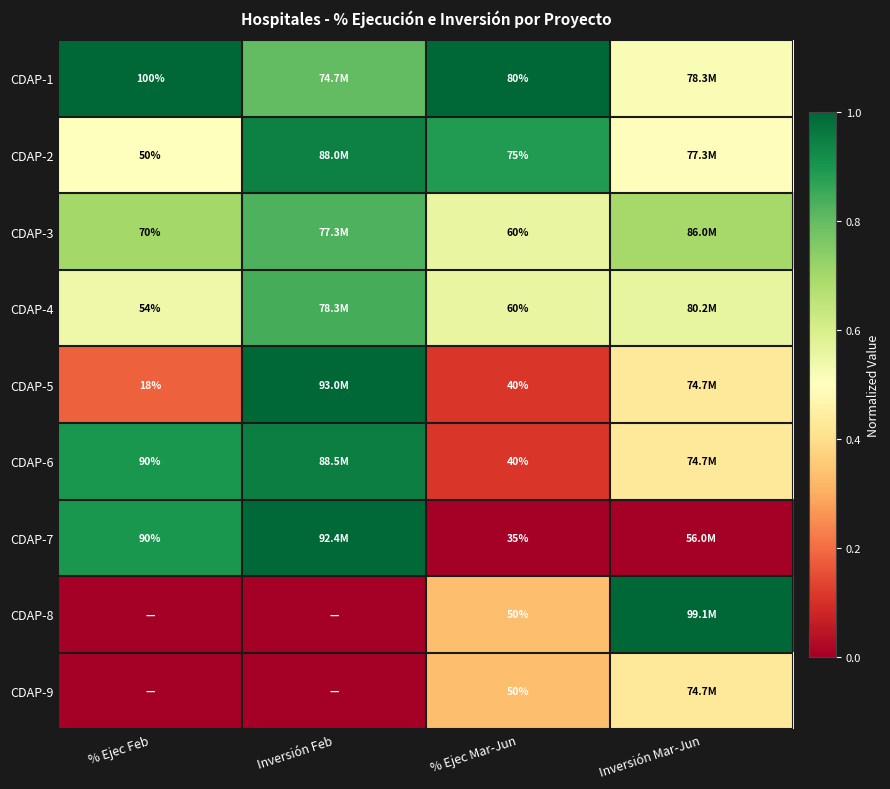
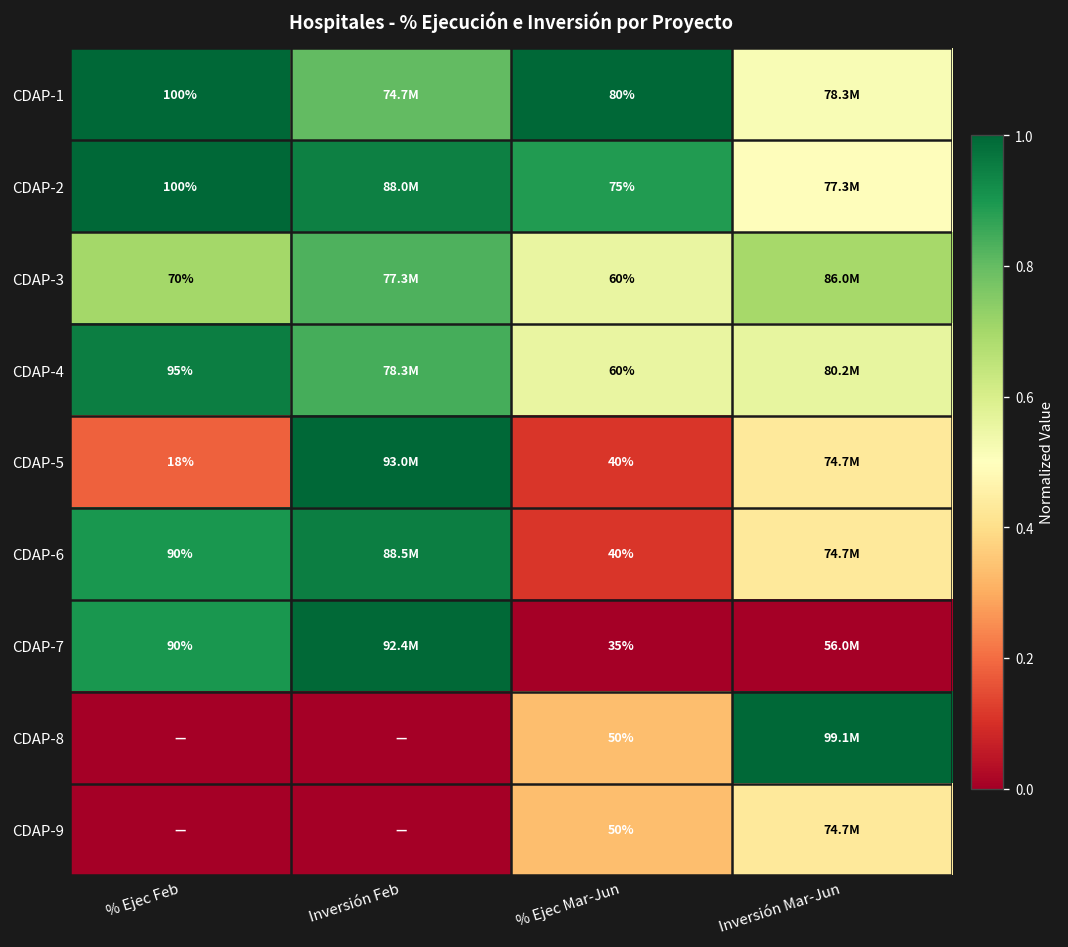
  {
    "CDAP-1": {
      "% Ejec Feb": "100%",
      "Inversión Feb": "74.7M",
      "% Ejec Mar-Jun": "80%",
      "Inversión Mar-Jun": "78.3M"
    },
    "CDAP-2": {
-     "% Ejec Feb": "50%",
+     "% Ejec Feb": "100%",
      "Inversión Feb": "88.0M",
      "% Ejec Mar-Jun": "75%",
      "Inversión Mar-Jun": "77.3M"
    },
    "CDAP-3": {
      "% Ejec Feb": "70%",
      "Inversión Feb": "77.3M",
      "% Ejec Mar-Jun": "60%",
      "Inversión Mar-Jun": "86.0M"
    },
    "CDAP-4": {
-     "% Ejec Feb": "54%",
+     "% Ejec Feb": "95%",
      "Inversión Feb": "78.3M",
      "% Ejec Mar-Jun": "60%",
      "Inversión Mar-Jun": "80.2M"
    },
    "CDAP-5": {
      "% Ejec Feb": "18%",
      "Inversión Feb": "93.0M",
      "% Ejec Mar-Jun": "40%",
      "Inversión Mar-Jun": "74.7M"
    },
    "CDAP-6": {
      "% Ejec Feb": "90%",
      "Inversión Feb": "88.5M",
      "% Ejec Mar-Jun": "40%",
      "Inversión Mar-Jun": "74.7M"
    },
    "CDAP-7": {
      "% Ejec Feb": "90%",
      "Inversión Feb": "92.4M",
      "% Ejec Mar-Jun": "35%",
      "Inversión Mar-Jun": "56.0M"
    },
    "CDAP-8": {
      "% Ejec Mar-Jun": "50%",
      "Inversión Mar-Jun": "99.1M"
    },
    "CDAP-9": {
      "% Ejec Mar-Jun": "50%",
      "Inversión Mar-Jun": "74.7M"
    }
  }
